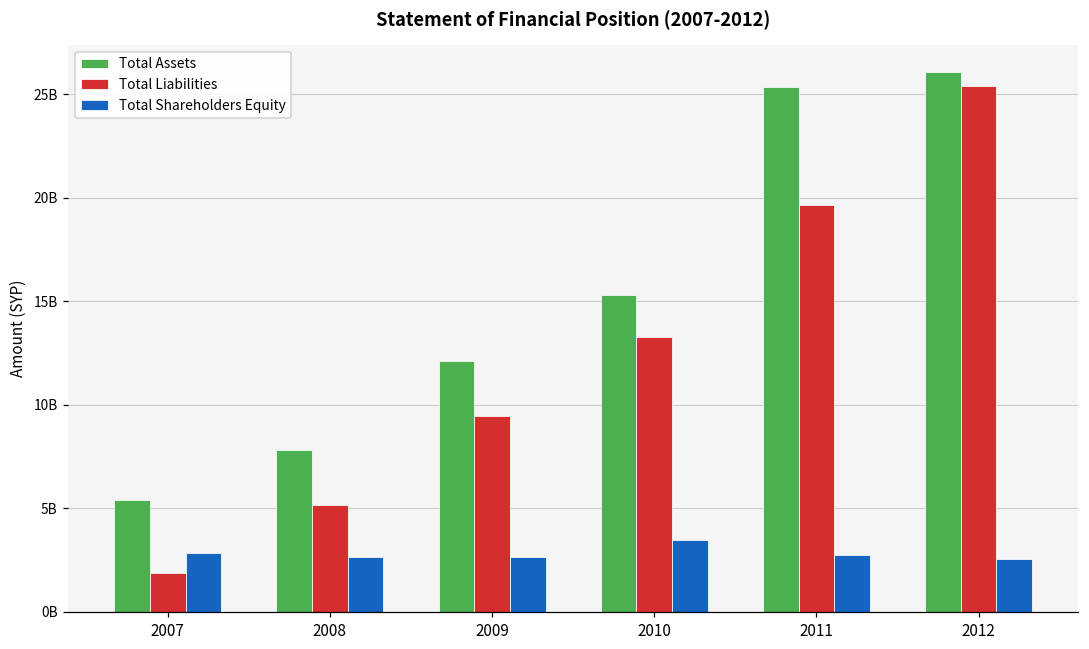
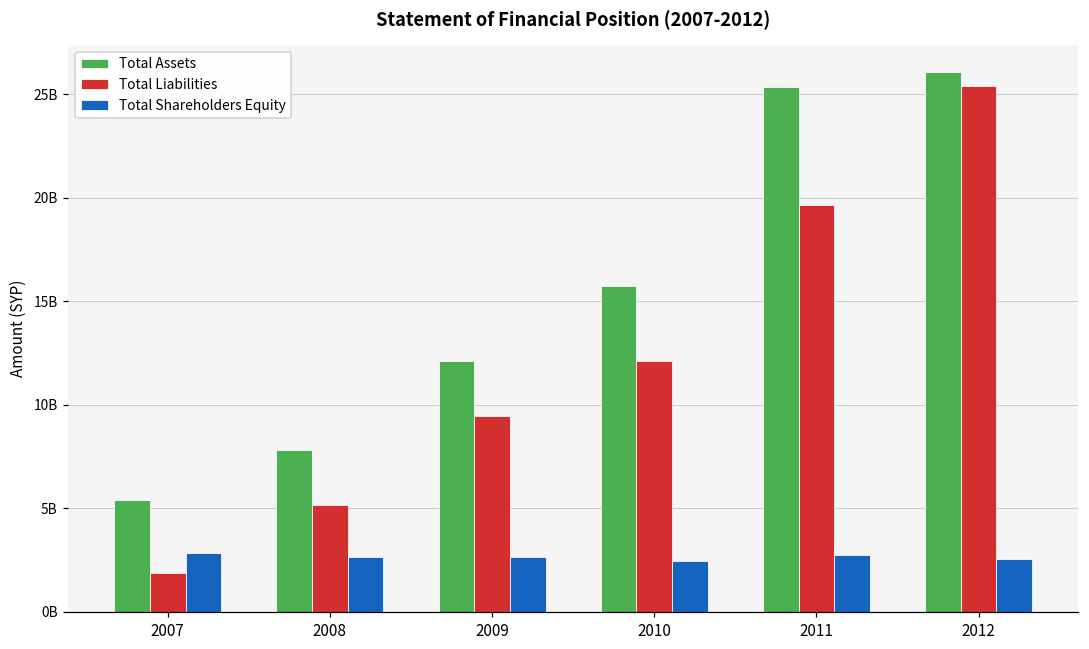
  {
    "Total Assets": {
      "2007": 5400000000,
      "2008": 7800000000,
      "2009": 12100000000,
-     "2010": 15300000000,
+     "2010": 15800000000,
      "2011": 25400000000,
      "2012": 26100000000
    },
    "Total Liabilities": {
      "2007": 1900000000,
      "2008": 5100000000,
      "2009": 9500000000,
-     "2010": 13300000000,
+     "2010": 12100000000,
      "2011": 19600000000,
      "2012": 25400000000
    },
    "Total Shareholders Equity": {
      "2007": 2800000000,
      "2008": 2700000000,
      "2009": 2700000000,
-     "2010": 3500000000,
+     "2010": 2500000000,
      "2011": 2700000000,
      "2012": 2500000000
    }
  }
